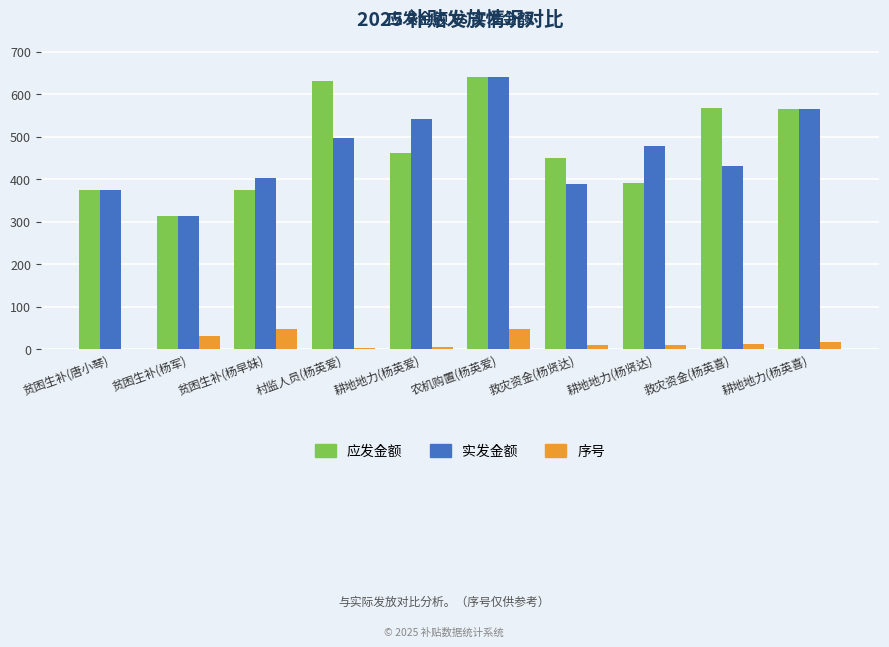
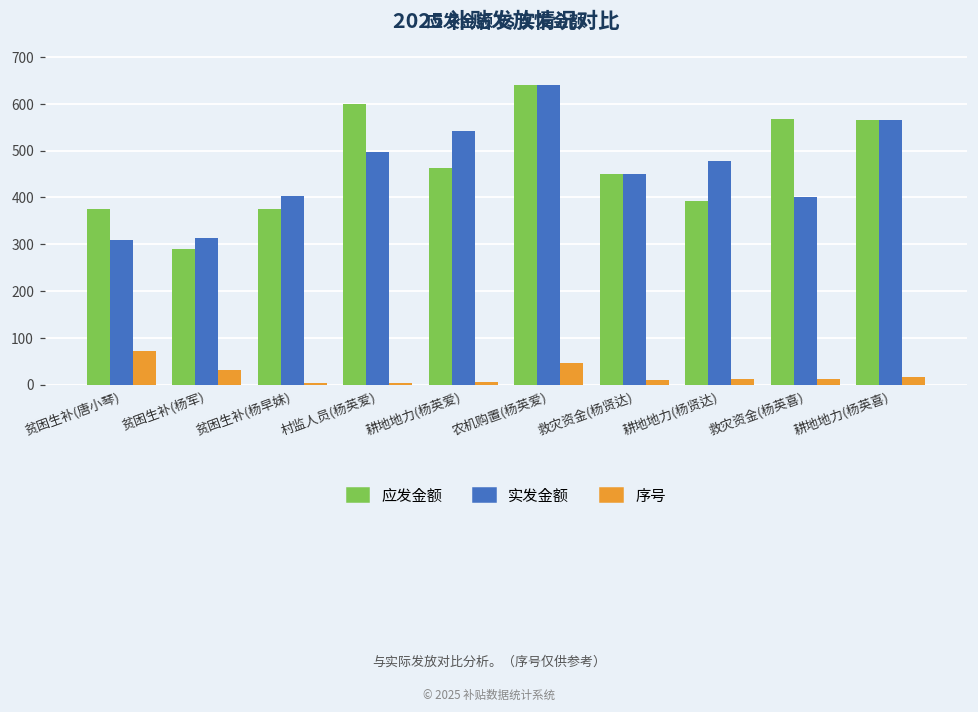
  {
    "应发金额": {
      "贫困生补(唐小琴)": 380,
-     "贫困生补(杨军)": 310,
+     "贫困生补(杨军)": 290,
      "贫困生补(杨早妹)": 380,
-     "村监人员(杨英爱)": 630,
+     "村监人员(杨英爱)": 600,
      "耕地地力(杨英爱)": 460,
      "农机购置(杨英爱)": 640,
      "救灾资金(杨贤达)": 450,
      "耕地地力(杨贤达)": 390,
      "救灾资金(杨英喜)": 570,
      "耕地地力(杨英喜)": 570
    },
    "实发金额": {
-     "贫困生补(唐小琴)": 380,
+     "贫困生补(唐小琴)": 310,
      "贫困生补(杨军)": 310,
      "贫困生补(杨早妹)": 400,
      "村监人员(杨英爱)": 500,
      "耕地地力(杨英爱)": 540,
      "农机购置(杨英爱)": 640,
-     "救灾资金(杨贤达)": 390,
+     "救灾资金(杨贤达)": 450,
      "耕地地力(杨贤达)": 480,
-     "救灾资金(杨英喜)": 430,
+     "救灾资金(杨英喜)": 400,
      "耕地地力(杨英喜)": 570
    },
    "序号": {
-     "贫困生补(唐小琴)": 0,
+     "贫困生补(唐小琴)": 70,
      "贫困生补(杨军)": 30,
-     "贫困生补(杨早妹)": 50,
+     "贫困生补(杨早妹)": 0,
      "耕地地力(杨英爱)": 10,
      "农机购置(杨英爱)": 50,
      "救灾资金(杨贤达)": 10,
      "耕地地力(杨贤达)": 10,
      "救灾资金(杨英喜)": 10,
      "耕地地力(杨英喜)": 20
    }
  }
